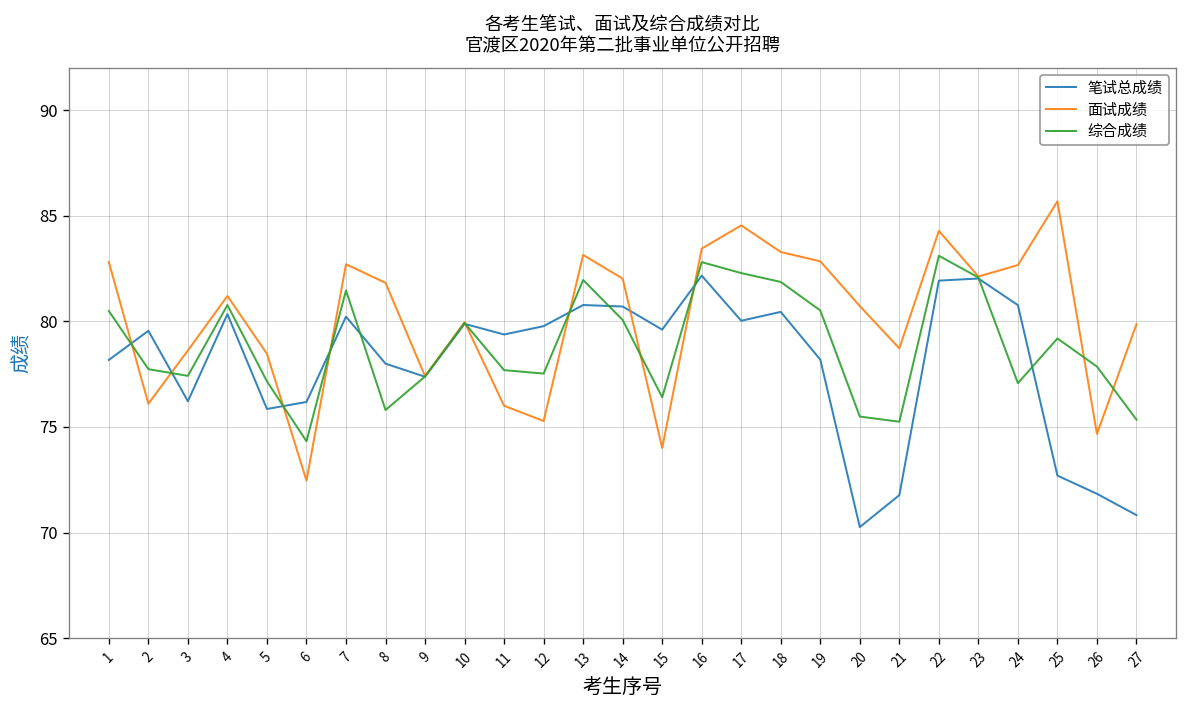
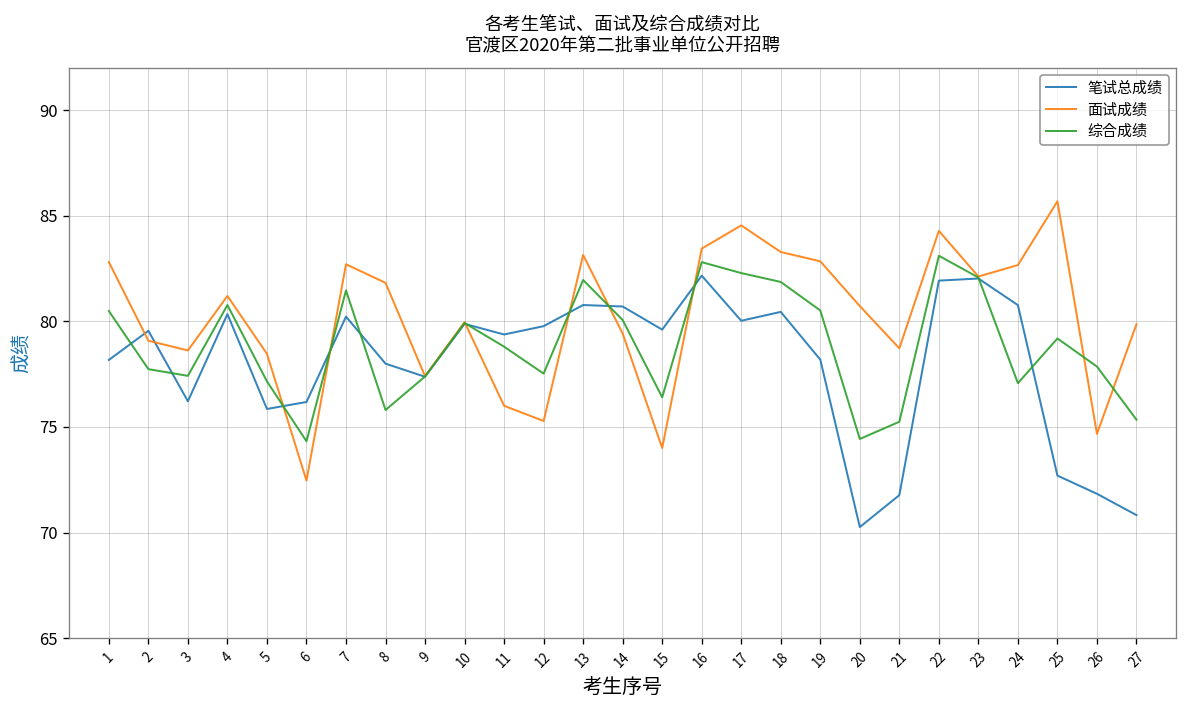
  {
    "笔试总成绩": {
      "1": 78.2,
      "2": 79.6,
      "3": 76.2,
      "4": 80.3,
      "5": 75.9,
      "6": 76.2,
      "7": 80.2,
      "8": 78.0,
      "11": 79.4,
      "12": 79.8,
      "13": 80.8,
      "14": 80.7,
      "15": 79.6,
      "16": 82.2,
      "17": 80.0,
      "18": 80.4,
      "19": 78.2,
      "20": 70.3,
      "21": 71.8,
      "22": 81.9,
      "24": 80.8,
      "25": 72.7,
      "26": 71.8,
      "27": 70.8
    },
    "面试成绩": {
      "1": 82.8,
-     "2": 76.1,
+     "2": 79.1,
      "3": 78.6,
      "4": 81.2,
      "5": 78.5,
      "6": 72.5,
      "7": 82.7,
      "8": 81.8,
      "11": 76.0,
      "12": 75.3,
      "13": 83.1,
-     "14": 82.0,
+     "14": 79.4,
      "15": 74.0,
      "16": 83.4,
      "17": 84.5,
      "18": 83.3,
      "19": 82.8,
      "20": 80.7,
      "21": 78.7,
      "22": 84.3,
      "24": 82.7,
      "25": 85.7,
      "26": 74.7,
      "27": 79.9
    },
    "综合成绩": {
      "1": 80.5,
      "2": 77.7,
      "3": 77.4,
      "4": 80.8,
      "5": 77.2,
      "6": 74.3,
      "7": 81.5,
      "8": 75.8,
-     "11": 77.7,
+     "11": 78.8,
      "12": 77.5,
      "13": 82.0,
      "14": 80.1,
      "15": 76.4,
      "16": 82.8,
      "17": 82.3,
      "18": 81.9,
      "19": 80.5,
-     "20": 75.5,
+     "20": 74.4,
      "21": 75.2,
      "22": 83.1,
      "24": 77.1,
      "25": 79.2,
      "26": 77.9,
      "27": 75.3
    }
  }
